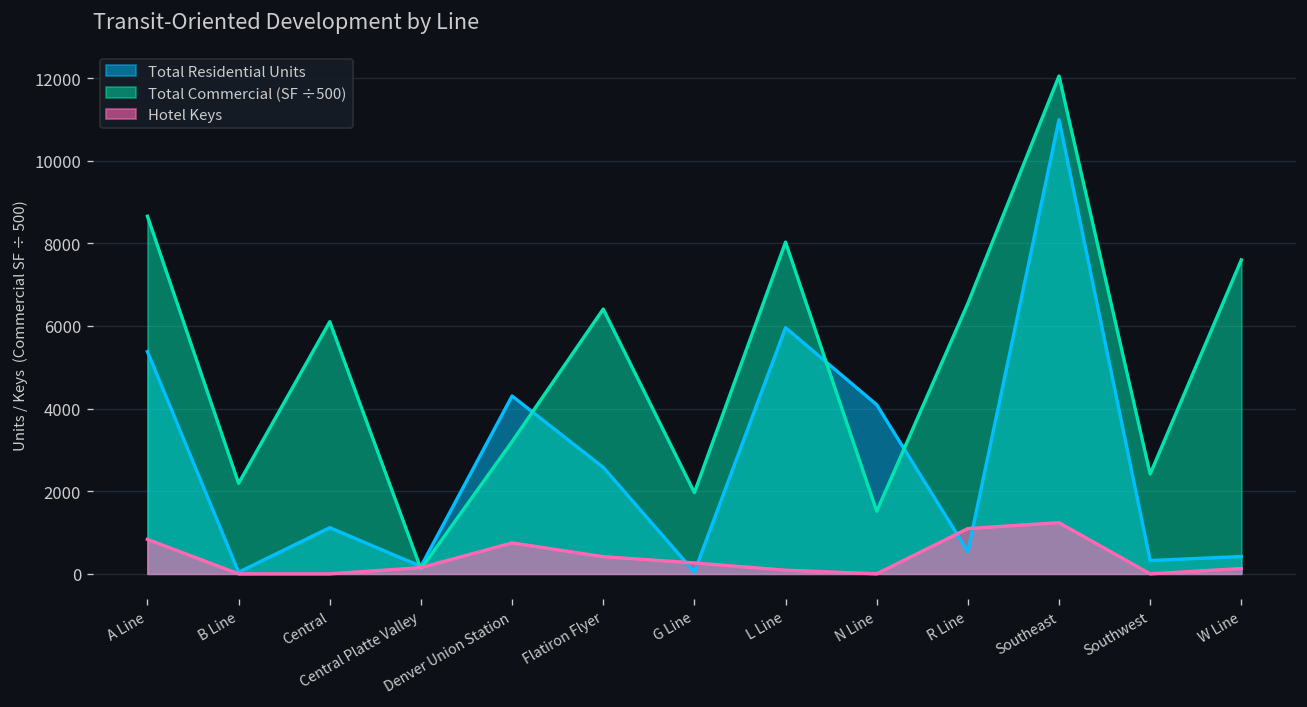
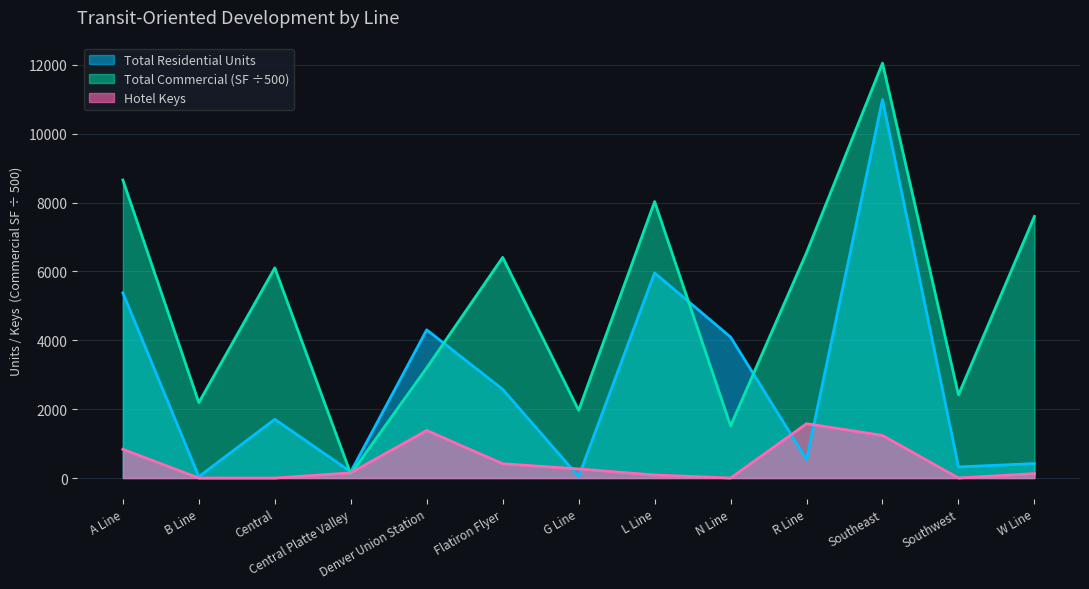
  {
    "Total Residential Units": {
      "A Line": 5400,
-     "Central": 1100,
+     "Central": 1700,
      "Denver Union Station": 4300,
      "Flatiron Flyer": 2600,
      "G Line": 0,
      "L Line": 6000,
      "N Line": 4100,
      "R Line": 500,
      "Southeast": 11000,
      "Southwest": 300,
      "W Line": 400
    },
    "Total Commercial (SF ÷500)": {
      "A Line": 8700,
      "B Line": 2200,
      "Central": 6100,
      "Denver Union Station": 3200,
      "Flatiron Flyer": 6400,
      "G Line": 2000,
      "L Line": 8000,
      "N Line": 1500,
      "R Line": 6500,
      "Southeast": 12000,
      "Southwest": 2400,
      "W Line": 7600
    },
    "Hotel Keys": {
      "A Line": 800,
      "Central": 0,
-     "Denver Union Station": 700,
+     "Denver Union Station": 1400,
      "Flatiron Flyer": 400,
      "G Line": 300,
      "L Line": 100,
      "N Line": 0,
-     "R Line": 1100,
+     "R Line": 1600,
      "Southeast": 1200,
      "Southwest": 0,
      "W Line": 100
    }
  }
